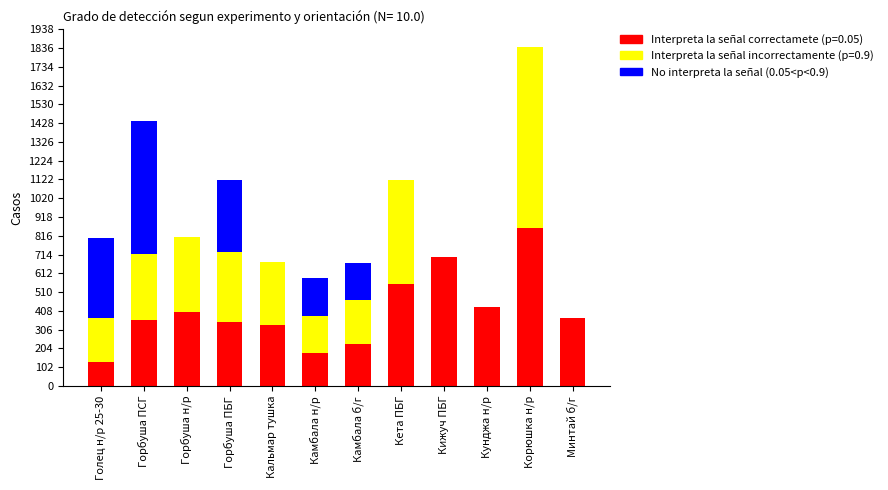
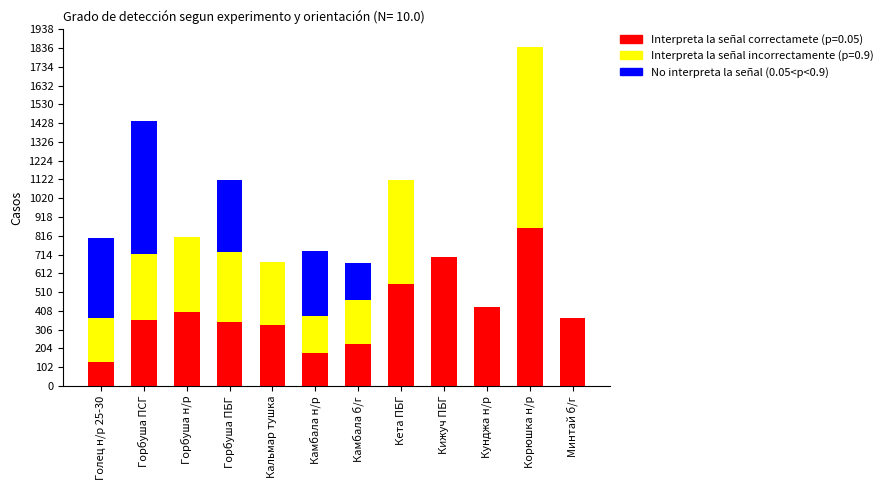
  {
    "Interpreta la señal correctamete (p=0.05)": {
      "Голец н/р 25-30": 130,
      "Горбуша ПСГ": 360,
      "Горбуша н/р": 400,
      "Горбуша ПБГ": 350,
      "Кальмар тушка": 330,
      "Камбала н/р": 180,
      "Камбала б/г": 230,
      "Кета ПБГ": 560,
      "Кижуч ПБГ": 700,
      "Кунджа н/р": 430,
      "Корюшка н/р": 860,
      "Минтай б/г": 370
    },
    "Interpreta la señal incorrectamente (p=0.9)": {
      "Голец н/р 25-30": 240,
      "Горбуша ПСГ": 360,
      "Горбуша н/р": 410,
      "Горбуша ПБГ": 380,
      "Кальмар тушка": 350,
      "Камбала н/р": 200,
      "Камбала б/г": 240,
      "Кета ПБГ": 570,
      "Кижуч ПБГ": 0,
      "Кунджа н/р": 0,
      "Корюшка н/р": 980,
      "Минтай б/г": 0
    },
    "No interpreta la señal (0.05<p<0.9)": {
      "Голец н/р 25-30": 440,
      "Горбуша ПСГ": 720,
      "Горбуша н/р": 0,
      "Горбуша ПБГ": 390,
      "Кальмар тушка": 0,
-     "Камбала н/р": 210,
+     "Камбала н/р": 360,
      "Камбала б/г": 200,
      "Кета ПБГ": 0,
      "Кижуч ПБГ": 0,
      "Кунджа н/р": 0,
      "Корюшка н/р": 0,
      "Минтай б/г": 0
    }
  }
